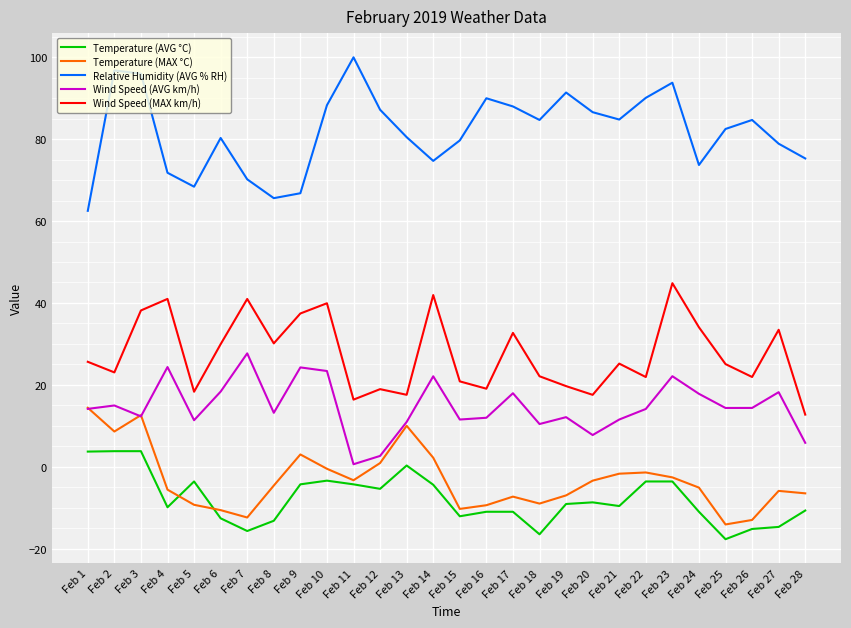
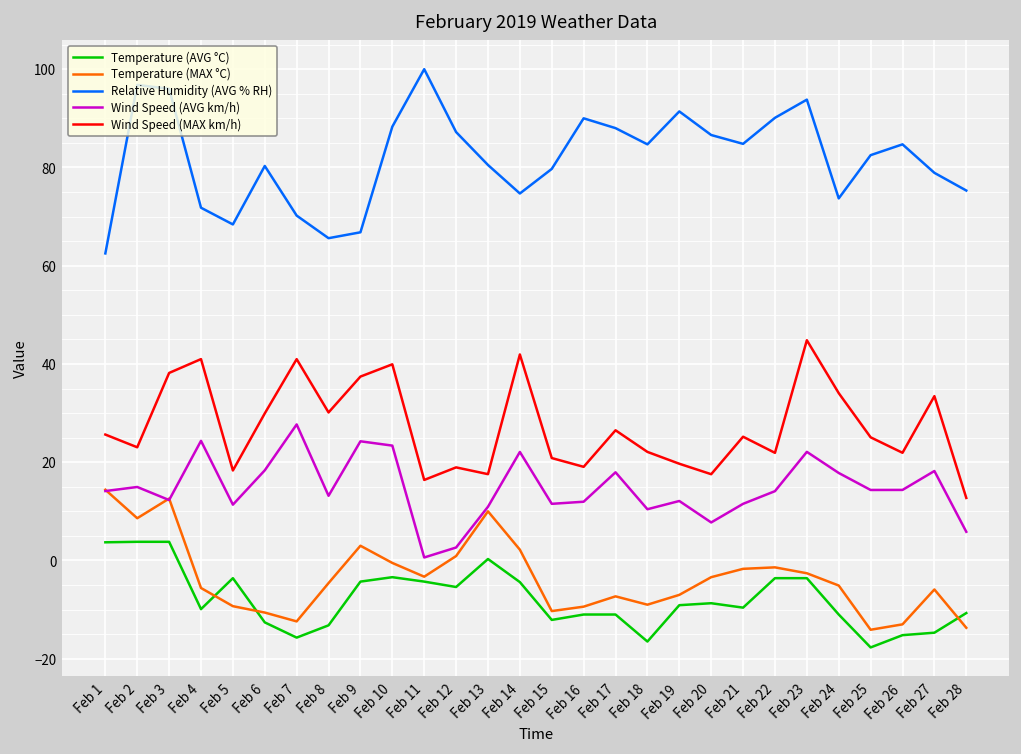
  {
    "Temperature (AVG °C)": {
      "Feb 1": 4,
      "Feb 2": 4,
      "Feb 3": 4,
      "Feb 4": -10,
      "Feb 5": -4,
      "Feb 6": -13,
      "Feb 7": -16,
      "Feb 8": -13,
      "Feb 9": -4,
      "Feb 10": -3,
      "Feb 11": -4,
      "Feb 12": -5,
      "Feb 13": 0,
      "Feb 14": -4,
      "Feb 15": -12,
      "Feb 16": -11,
      "Feb 17": -11,
      "Feb 18": -17,
      "Feb 19": -9,
      "Feb 20": -9,
      "Feb 21": -10,
      "Feb 22": -4,
      "Feb 23": -4,
      "Feb 24": -11,
      "Feb 25": -18,
      "Feb 26": -15,
      "Feb 27": -15,
      "Feb 28": -11
    },
    "Temperature (MAX °C)": {
      "Feb 2": 9,
      "Feb 4": -6,
      "Feb 5": -9,
      "Feb 6": -11,
      "Feb 7": -12,
      "Feb 8": -5,
      "Feb 9": 3,
      "Feb 10": -1,
      "Feb 11": -3,
      "Feb 12": 1,
      "Feb 13": 10,
      "Feb 14": 2,
      "Feb 15": -10,
      "Feb 16": -9,
      "Feb 17": -7,
      "Feb 18": -9,
      "Feb 19": -7,
      "Feb 20": -3,
      "Feb 21": -2,
      "Feb 22": -1,
      "Feb 23": -3,
      "Feb 24": -5,
      "Feb 25": -14,
      "Feb 26": -13,
      "Feb 27": -6,
-     "Feb 28": -7
+     "Feb 28": -14
    },
    "Relative Humidity (AVG % RH)": {
      "Feb 1": 63,
      "Feb 4": 72,
      "Feb 5": 68,
      "Feb 6": 80,
      "Feb 7": 70,
      "Feb 8": 66,
      "Feb 9": 67,
      "Feb 10": 88,
      "Feb 11": 100,
      "Feb 12": 87,
      "Feb 13": 81,
      "Feb 14": 75,
      "Feb 15": 80,
      "Feb 16": 90,
      "Feb 17": 88,
      "Feb 18": 85,
      "Feb 19": 91,
      "Feb 20": 87,
      "Feb 21": 85,
      "Feb 22": 90,
      "Feb 23": 94,
      "Feb 24": 74,
      "Feb 25": 83,
      "Feb 26": 85,
      "Feb 27": 79,
      "Feb 28": 75
    },
    "Wind Speed (AVG km/h)": {
      "Feb 2": 15,
      "Feb 4": 24,
      "Feb 5": 11,
      "Feb 6": 18,
      "Feb 7": 28,
      "Feb 8": 13,
      "Feb 9": 24,
      "Feb 10": 23,
      "Feb 11": 1,
      "Feb 12": 3,
      "Feb 13": 11,
      "Feb 14": 22,
      "Feb 15": 12,
      "Feb 16": 12,
      "Feb 17": 18,
      "Feb 18": 10,
      "Feb 19": 12,
      "Feb 20": 8,
      "Feb 21": 12,
      "Feb 22": 14,
      "Feb 23": 22,
      "Feb 24": 18,
      "Feb 25": 14,
      "Feb 26": 14,
      "Feb 27": 18,
      "Feb 28": 6
    },
    "Wind Speed (MAX km/h)": {
      "Feb 1": 26,
      "Feb 2": 23,
      "Feb 3": 38,
      "Feb 4": 41,
      "Feb 5": 18,
      "Feb 6": 30,
      "Feb 7": 41,
      "Feb 8": 30,
      "Feb 9": 37,
      "Feb 10": 40,
      "Feb 11": 16,
      "Feb 12": 19,
      "Feb 13": 18,
      "Feb 14": 42,
      "Feb 15": 21,
      "Feb 16": 19,
-     "Feb 17": 33,
+     "Feb 17": 27,
      "Feb 18": 22,
      "Feb 19": 20,
      "Feb 20": 18,
      "Feb 21": 25,
      "Feb 22": 22,
      "Feb 23": 45,
      "Feb 24": 34,
      "Feb 25": 25,
      "Feb 26": 22,
      "Feb 27": 33,
      "Feb 28": 13
    }
  }
